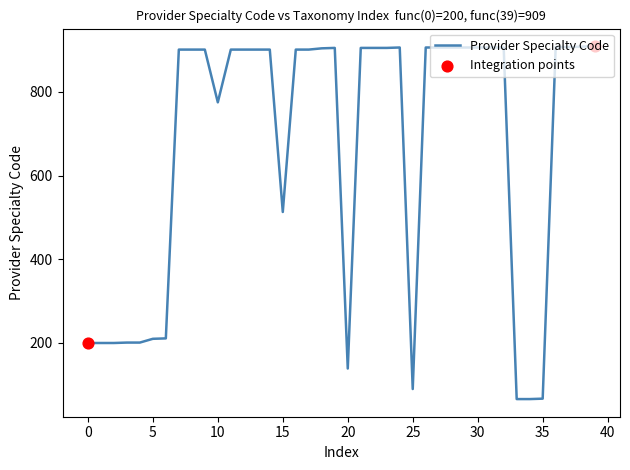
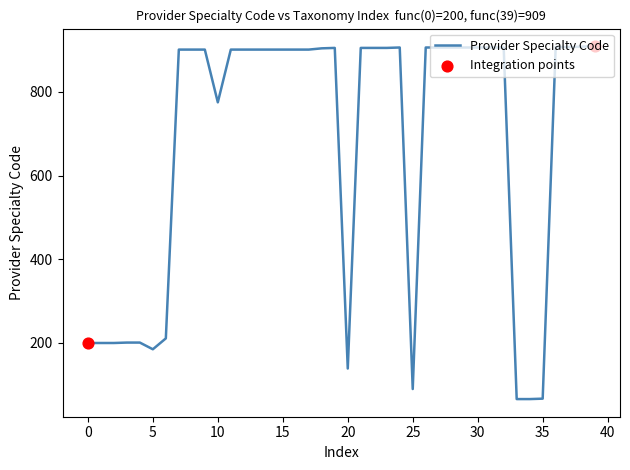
  {
    "Provider Specialty Code": {
-     "5": 210,
+     "5": 190,
      "10": 780,
-     "15": 510,
+     "15": 900,
      "20": 140,
      "25": 90,
      "35": 70
    }
  }
